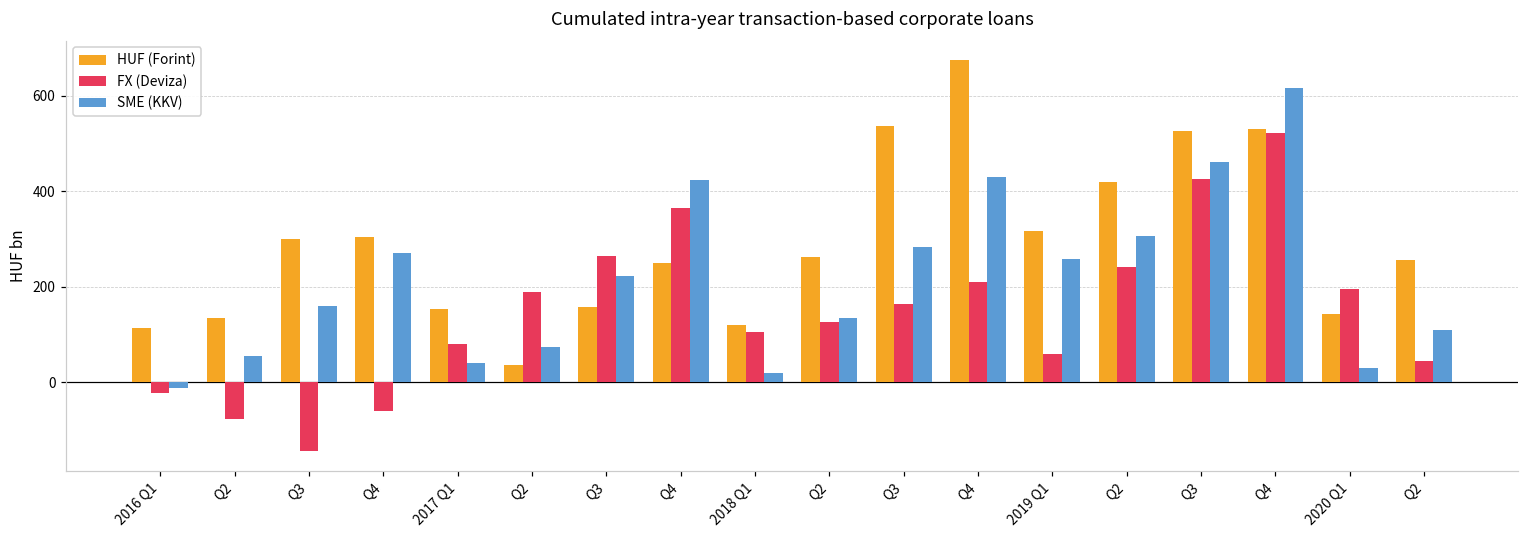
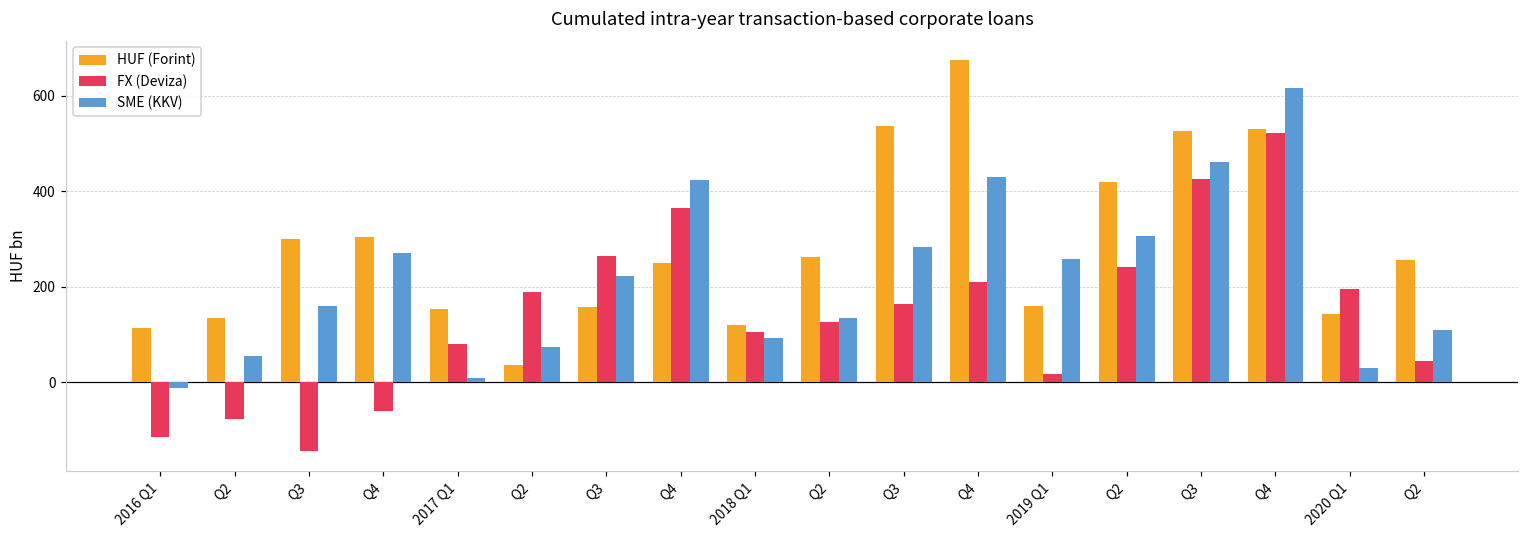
  {
    "HUF (Forint)": {
      "2016 Q1": 110,
      "2017 Q1": 150,
      "2018 Q1": 120,
-     "2019 Q1": 320,
+     "2019 Q1": 160,
      "2020 Q1": 140
    },
    "FX (Deviza)": {
-     "2016 Q1": -20,
+     "2016 Q1": -110,
      "2017 Q1": 80,
      "2018 Q1": 110,
-     "2019 Q1": 60,
+     "2019 Q1": 20,
      "2020 Q1": 190
    },
    "SME (KKV)": {
      "2016 Q1": -10,
-     "2017 Q1": 40,
-     "2018 Q1": 20,
+     "2017 Q1": 10,
+     "2018 Q1": 90,
      "2019 Q1": 260,
      "2020 Q1": 30
    }
  }
